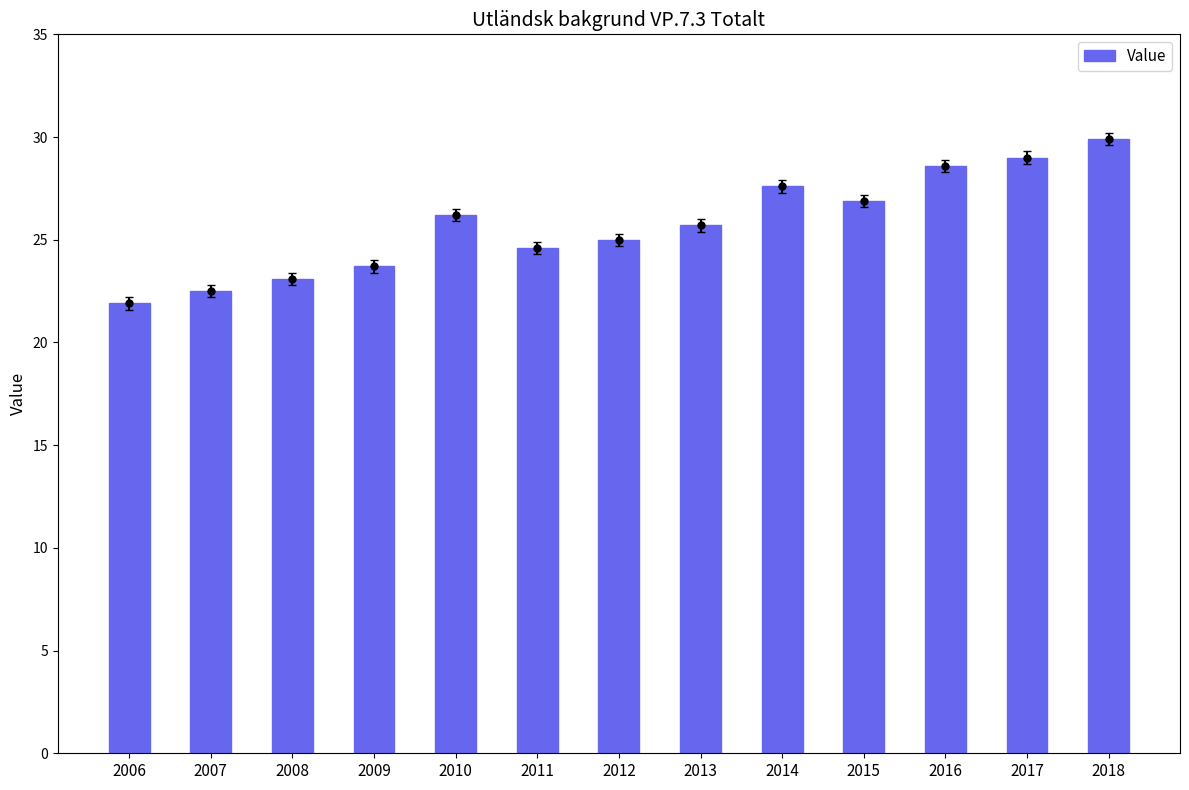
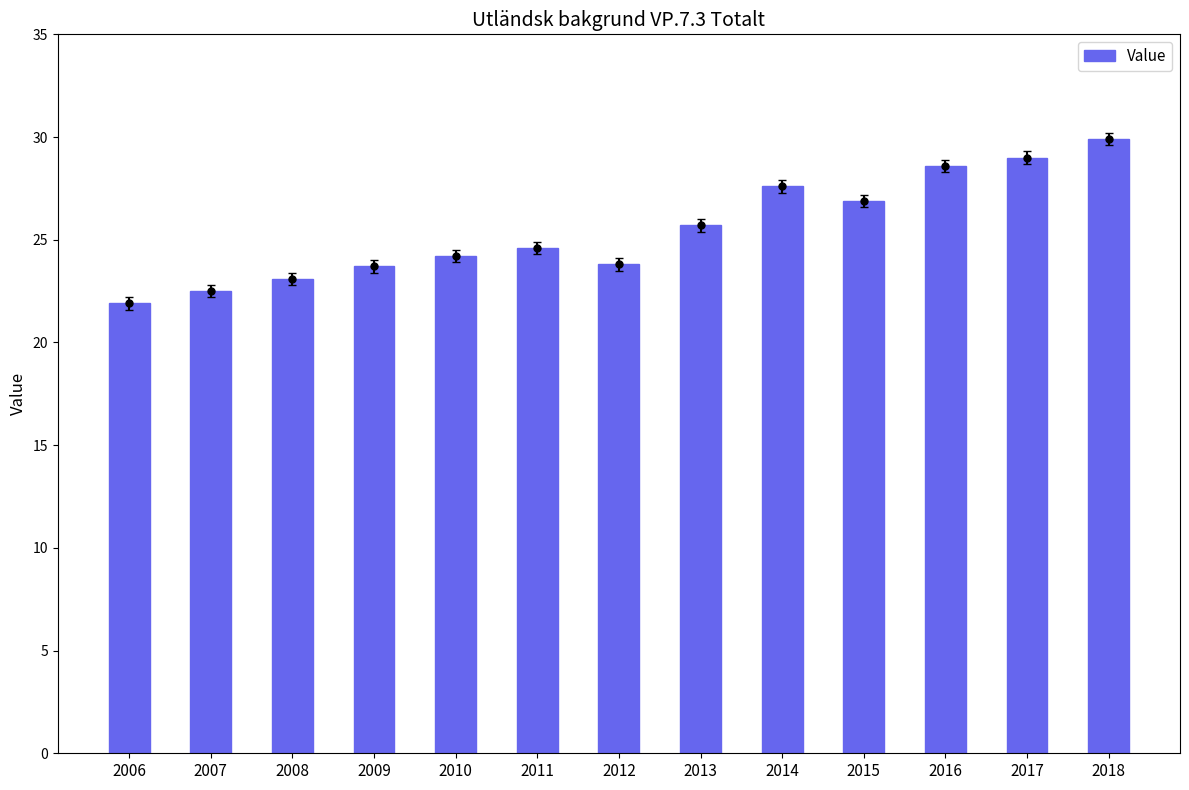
  {
    "Value": {
      "2006": 21.9,
      "2007": 22.5,
      "2008": 23.1,
      "2009": 23.7,
-     "2010": 26.2,
+     "2010": 24.2,
      "2011": 24.6,
-     "2012": 25.0,
+     "2012": 23.8,
      "2013": 25.7,
      "2014": 27.6,
      "2015": 26.9,
      "2016": 28.6,
      "2017": 29.0,
      "2018": 29.9
    }
  }
